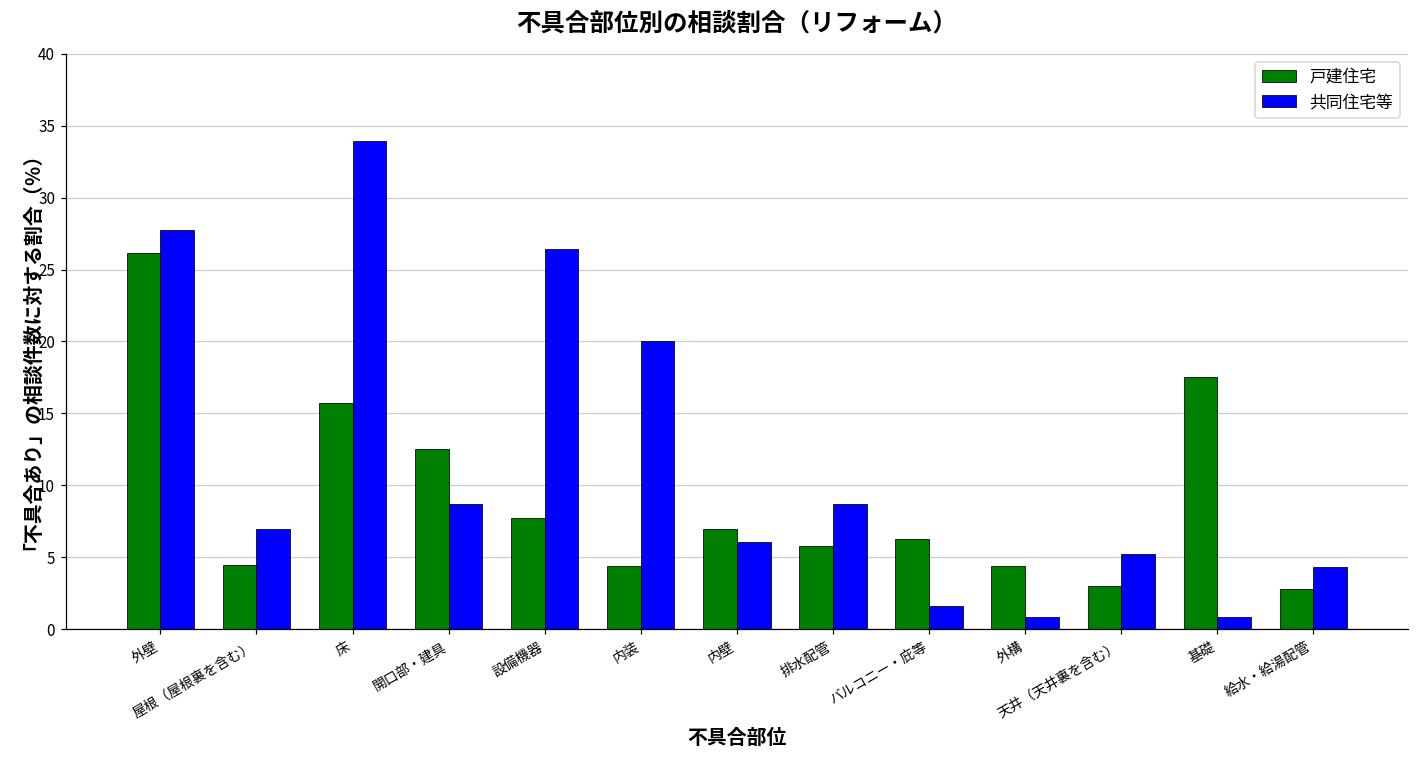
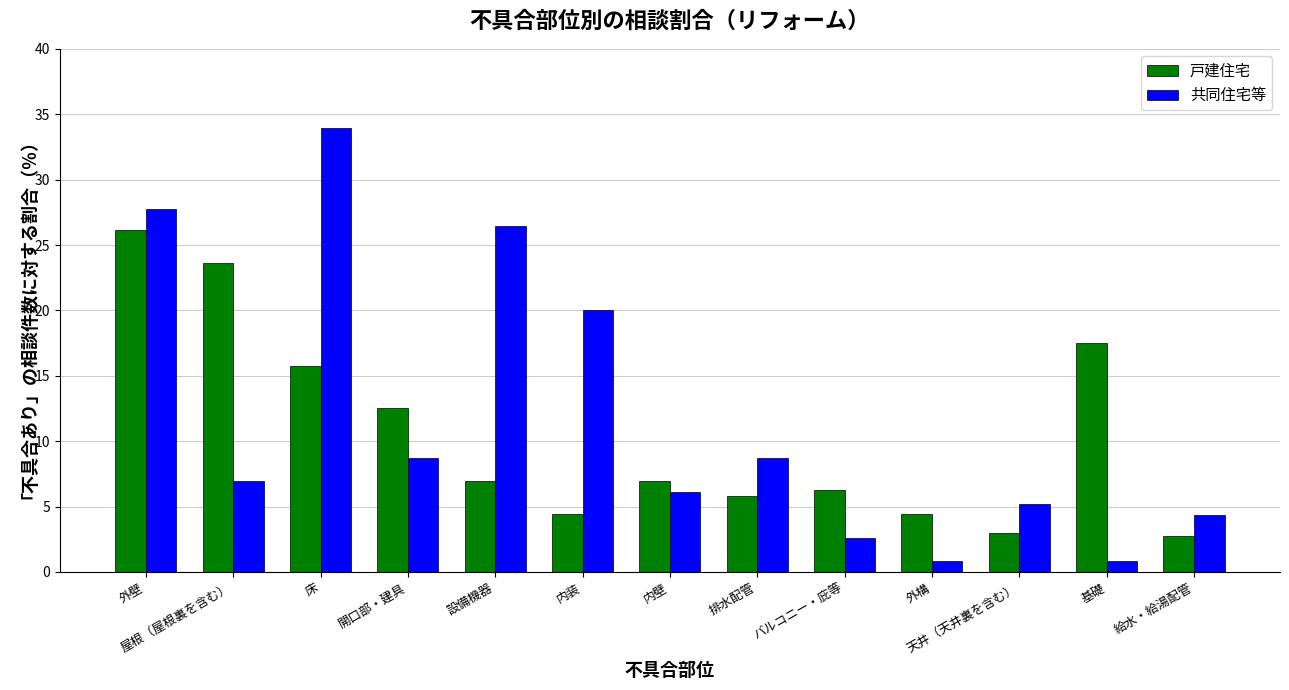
  {
    "戸建住宅": {
      "外壁": 26.2,
-     "屋根（屋根裏を含む）": 4.4,
+     "屋根（屋根裏を含む）": 23.6,
      "床": 15.7,
      "開口部・建具": 12.5,
-     "設備機器": 7.8,
+     "設備機器": 6.9,
      "内装": 4.4,
      "内壁": 6.9,
      "排水配管": 5.8,
      "バルコニー・庇等": 6.3,
      "外構": 4.4,
      "天井（天井裏を含む）": 3.0,
      "基礎": 17.5,
      "給水・給湯配管": 2.8
    },
    "共同住宅等": {
      "外壁": 27.7,
      "屋根（屋根裏を含む）": 7.0,
      "床": 33.9,
      "開口部・建具": 8.7,
      "設備機器": 26.4,
      "内装": 20.0,
      "内壁": 6.1,
      "排水配管": 8.7,
-     "バルコニー・庇等": 1.6,
+     "バルコニー・庇等": 2.6,
      "外構": 0.9,
      "天井（天井裏を含む）": 5.2,
      "基礎": 0.9,
      "給水・給湯配管": 4.4
    }
  }
